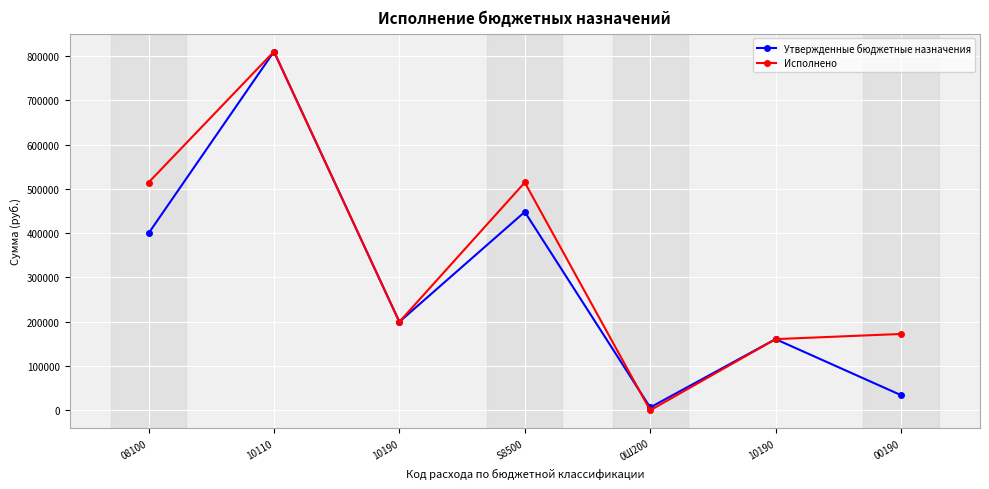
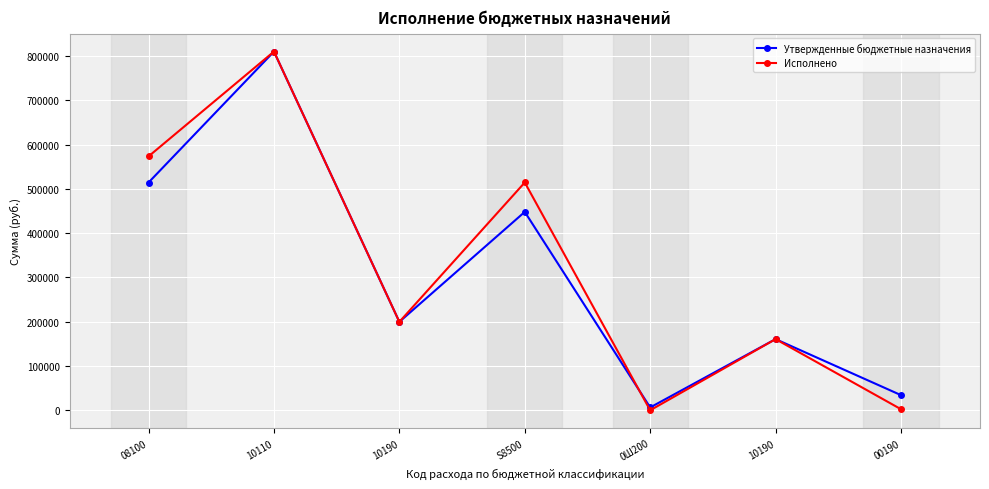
  {
    "Утвержденные бюджетные назначения": {
-     "08100": 400000,
+     "08100": 510000,
      "S8500": 450000,
      "0Ш200": 10000,
      "00190": 30000
    },
    "Исполнено": {
-     "08100": 510000,
+     "08100": 570000,
      "S8500": 510000,
      "0Ш200": 0,
-     "00190": 170000
+     "00190": 0
    }
  }
